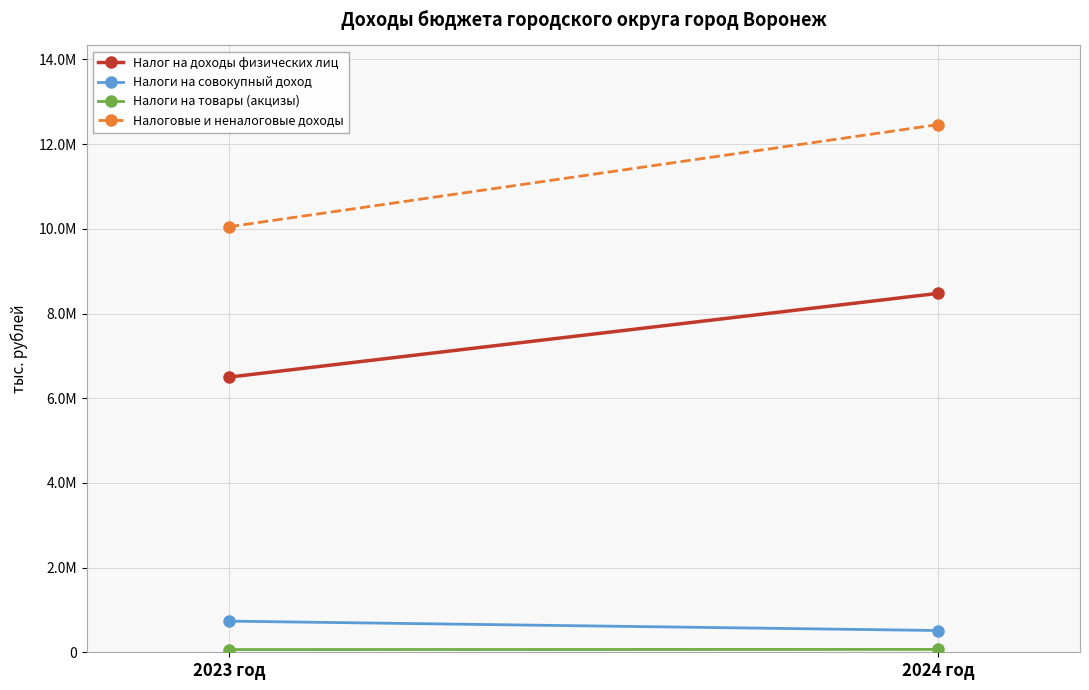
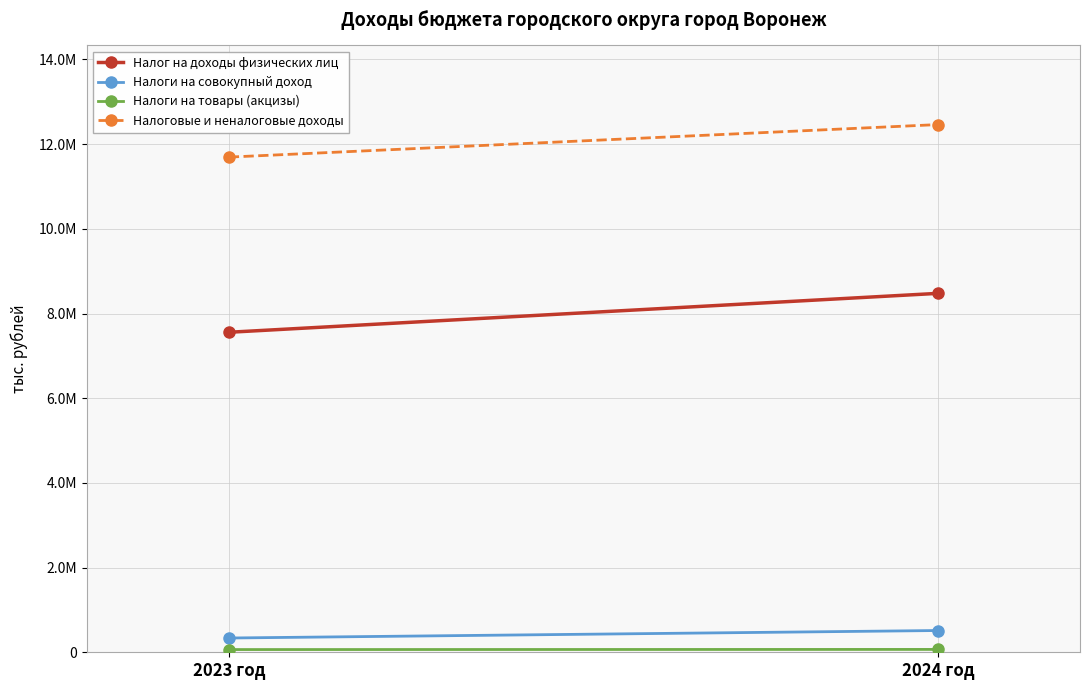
  {
    "Налог на доходы физических лиц": {
-     "2023 год": 6500000,
+     "2023 год": 7600000,
      "2024 год": 8500000
    },
    "Налоги на совокупный доход": {
-     "2023 год": 700000,
+     "2023 год": 300000,
      "2024 год": 500000
    },
    "Налоги на товары (акцизы)": {
      "2023 год": 100000,
      "2024 год": 100000
    },
    "Налоговые и неналоговые доходы": {
-     "2023 год": 10000000,
+     "2023 год": 11700000,
      "2024 год": 12500000
    }
  }
